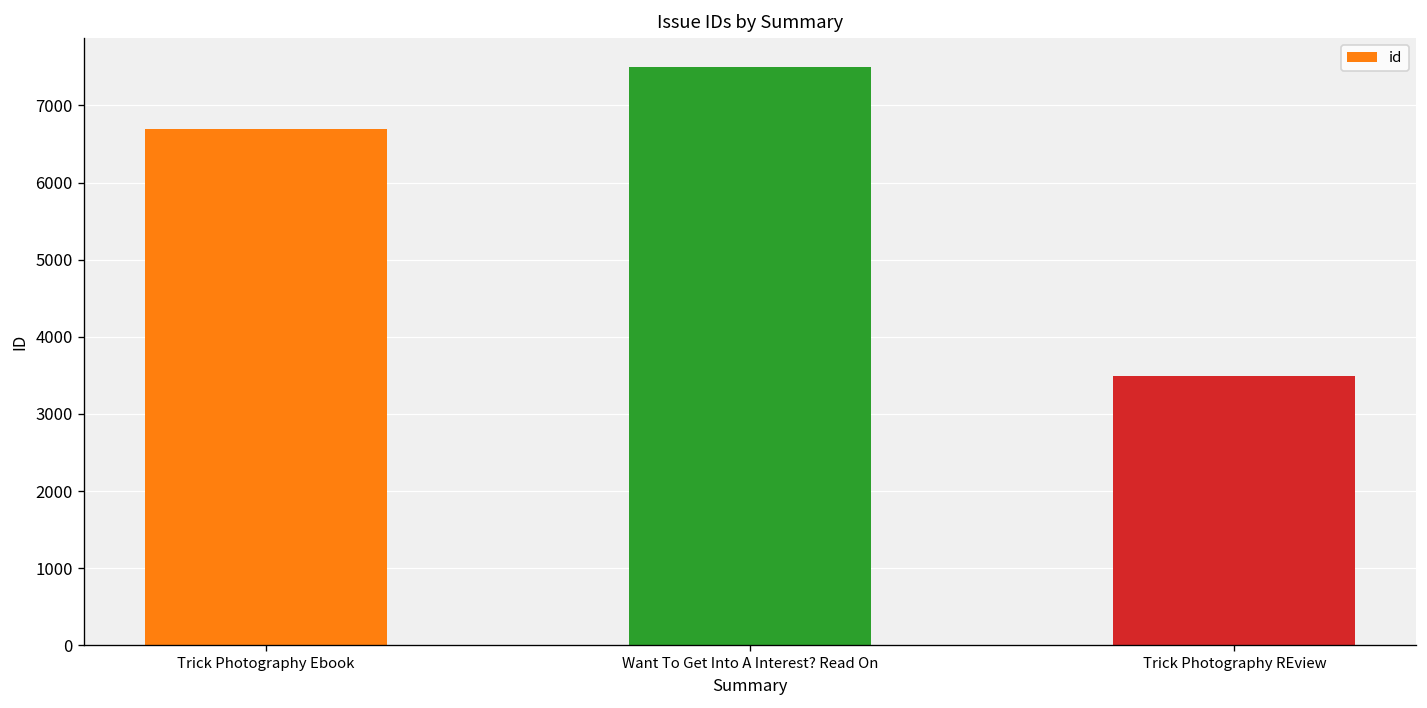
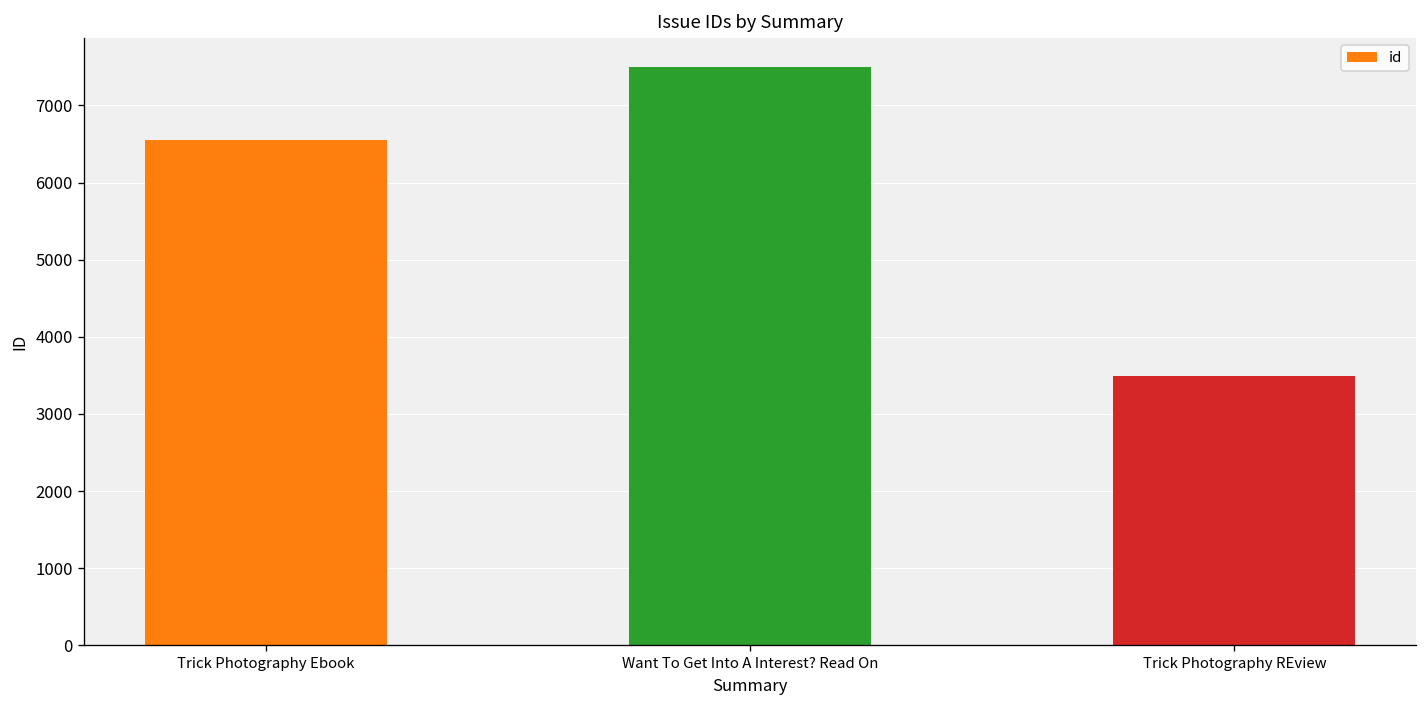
  {
-   "Trick Photography Ebook": 6700,
+   "Trick Photography Ebook": 6500,
    "Want To Get Into A Interest? Read On": 7500,
    "Trick Photography REview": 3500
  }
